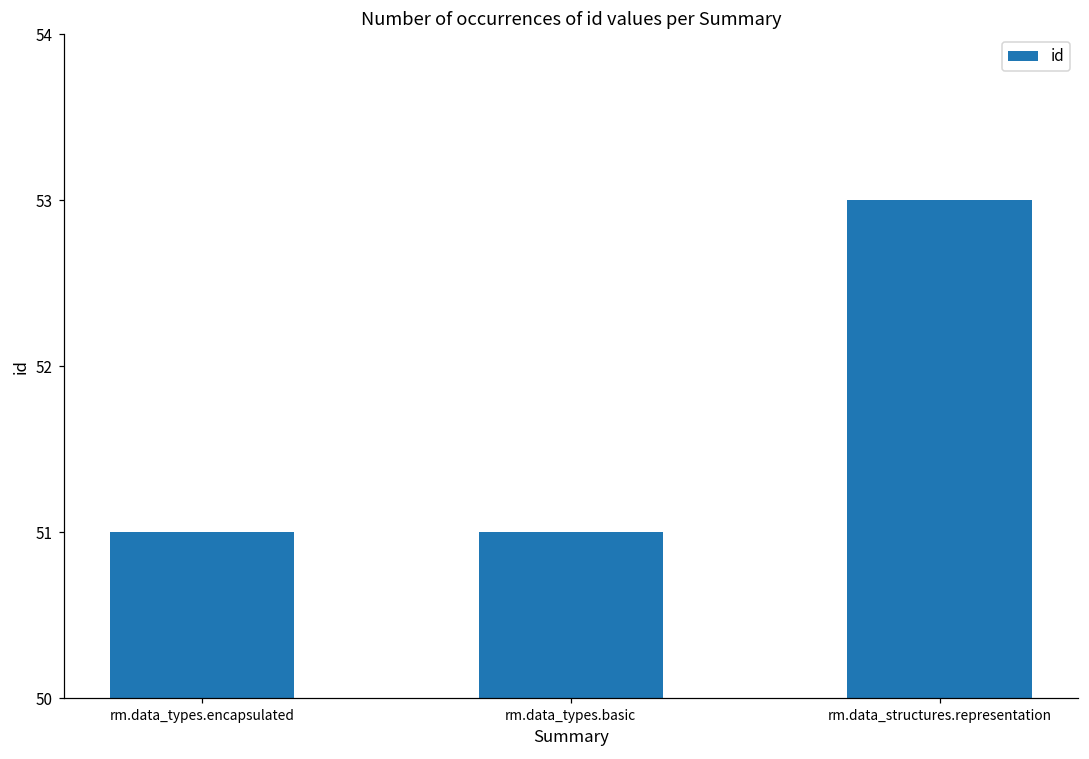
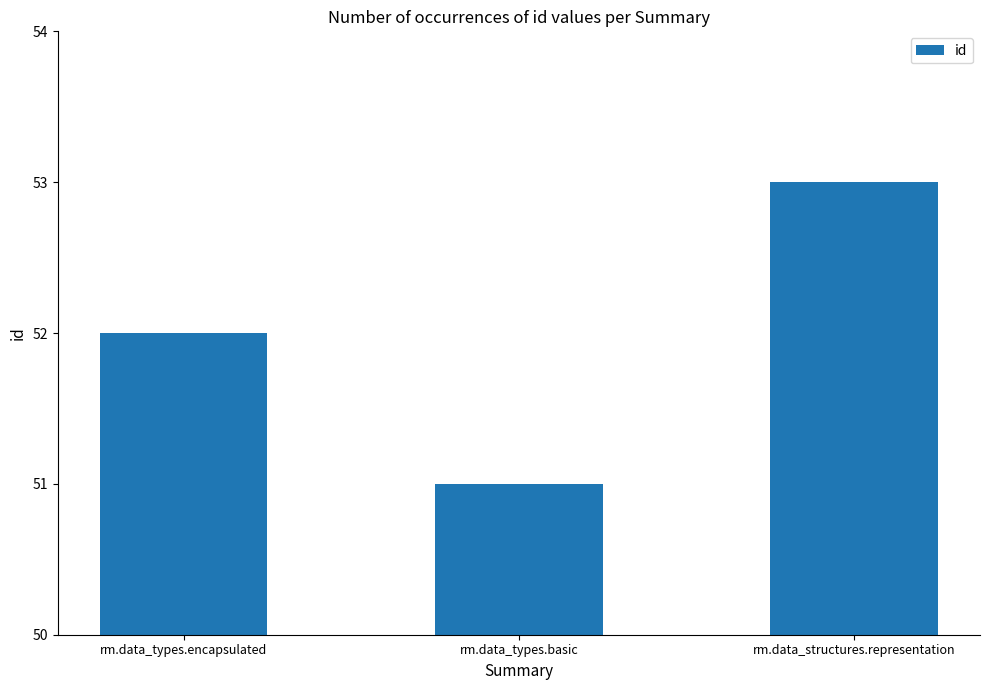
  {
-   "rm.data_types.encapsulated": 51,
+   "rm.data_types.encapsulated": 52,
    "rm.data_types.basic": 51,
    "rm.data_structures.representation": 53
  }
